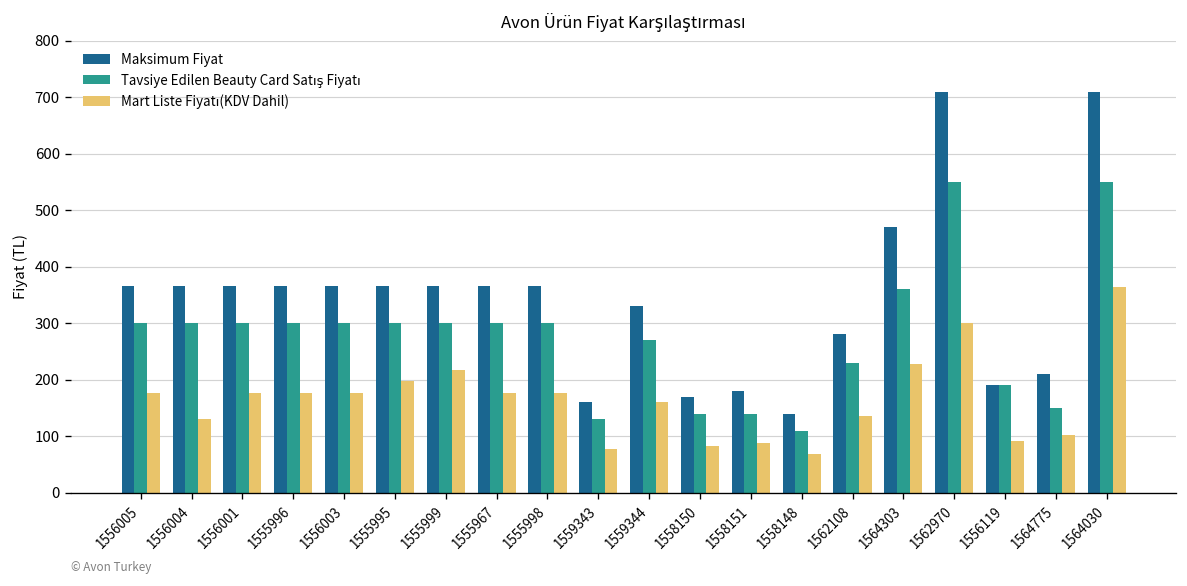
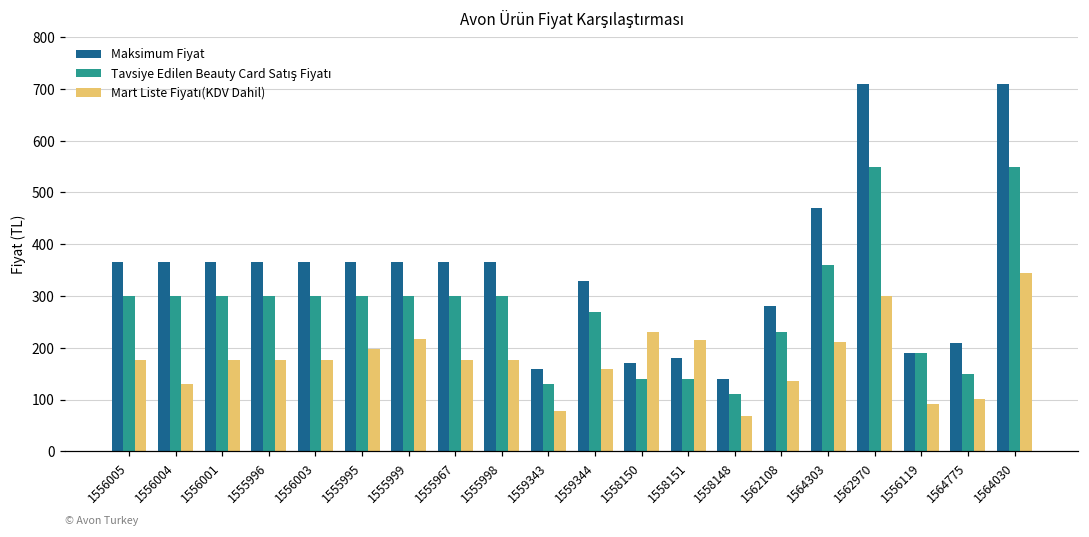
  {
    "Mart Liste Fiyatı(KDV Dahil)": {
      "1556005": 180,
      "1556004": 130,
      "1556001": 180,
      "1555996": 180,
      "1556003": 180,
      "1555995": 200,
      "1555999": 220,
      "1555967": 180,
      "1555998": 180,
      "1559343": 80,
      "1559344": 160,
-     "1558150": 80,
-     "1558151": 90,
+     "1558150": 230,
+     "1558151": 210,
      "1558148": 70,
      "1562108": 140,
-     "1564303": 230,
+     "1564303": 210,
      "1562970": 300,
      "1556119": 90,
      "1564775": 100,
-     "1564030": 360
+     "1564030": 340
    }
  }
